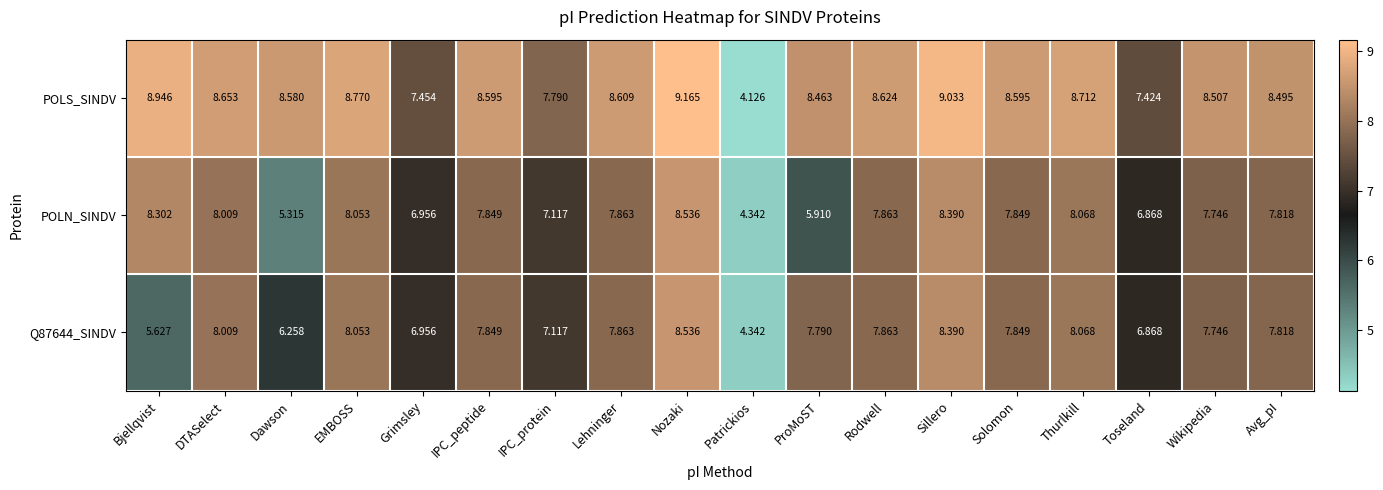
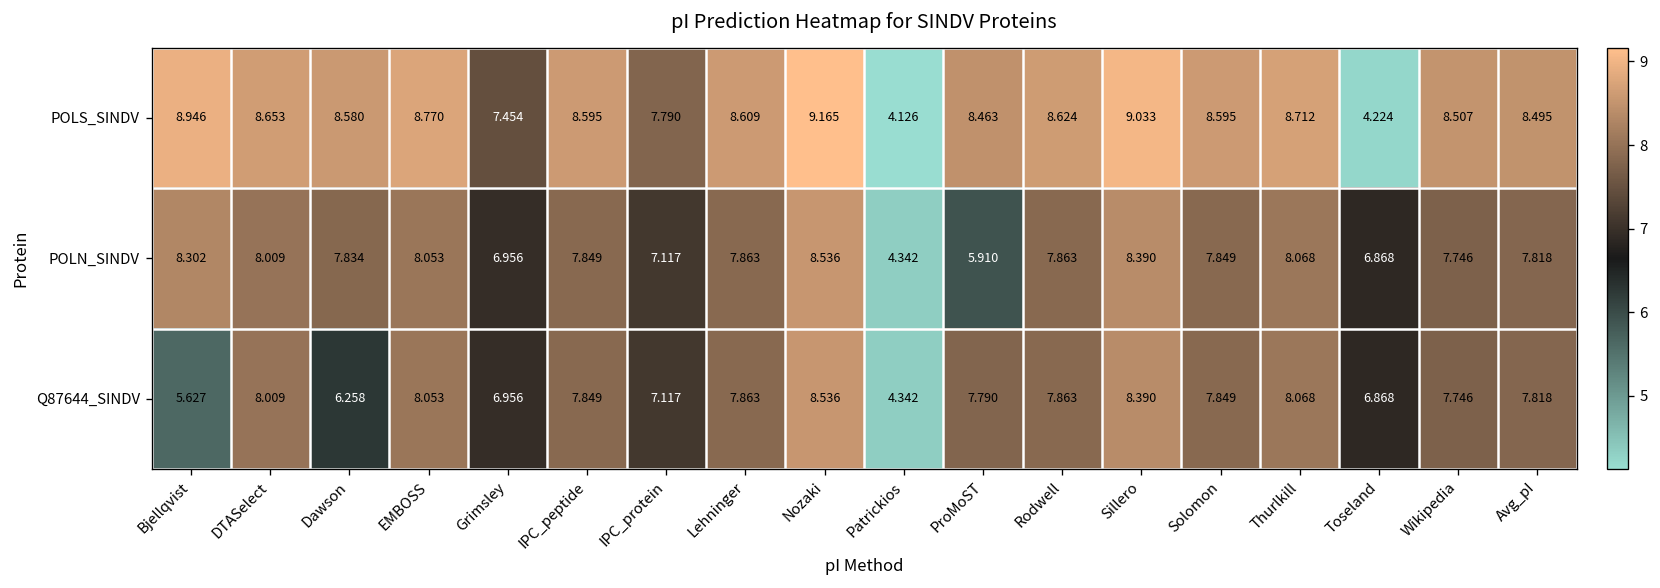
  {
    "POLS_SINDV": {
      "Bjellqvist": 8.946,
      "DTASelect": 8.653,
      "Dawson": 8.580,
      "EMBOSS": 8.770,
      "Grimsley": 7.454,
      "IPC_peptide": 8.595,
      "IPC_protein": 7.790,
      "Lehninger": 8.609,
      "Nozaki": 9.165,
      "Patrickios": 4.126,
      "ProMoST": 8.463,
      "Rodwell": 8.624,
      "Sillero": 9.033,
      "Solomon": 8.595,
      "Thurlkill": 8.712,
-     "Toseland": 7.424,
+     "Toseland": 4.224,
      "Wikipedia": 8.507,
      "Avg_pI": 8.495
    },
    "POLN_SINDV": {
      "Bjellqvist": 8.302,
      "DTASelect": 8.009,
-     "Dawson": 5.315,
+     "Dawson": 7.834,
      "EMBOSS": 8.053,
      "Grimsley": 6.956,
      "IPC_peptide": 7.849,
      "IPC_protein": 7.117,
      "Lehninger": 7.863,
      "Nozaki": 8.536,
      "Patrickios": 4.342,
      "ProMoST": 5.910,
      "Rodwell": 7.863,
      "Sillero": 8.390,
      "Solomon": 7.849,
      "Thurlkill": 8.068,
      "Toseland": 6.868,
      "Wikipedia": 7.746,
      "Avg_pI": 7.818
    },
    "Q87644_SINDV": {
      "Bjellqvist": 5.627,
      "DTASelect": 8.009,
      "Dawson": 6.258,
      "EMBOSS": 8.053,
      "Grimsley": 6.956,
      "IPC_peptide": 7.849,
      "IPC_protein": 7.117,
      "Lehninger": 7.863,
      "Nozaki": 8.536,
      "Patrickios": 4.342,
      "ProMoST": 7.790,
      "Rodwell": 7.863,
      "Sillero": 8.390,
      "Solomon": 7.849,
      "Thurlkill": 8.068,
      "Toseland": 6.868,
      "Wikipedia": 7.746,
      "Avg_pI": 7.818
    }
  }
